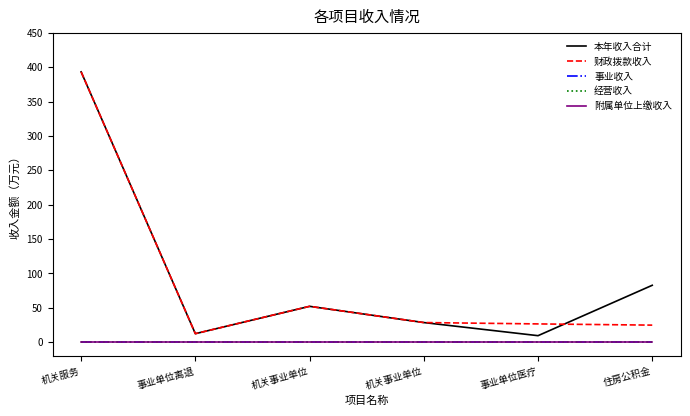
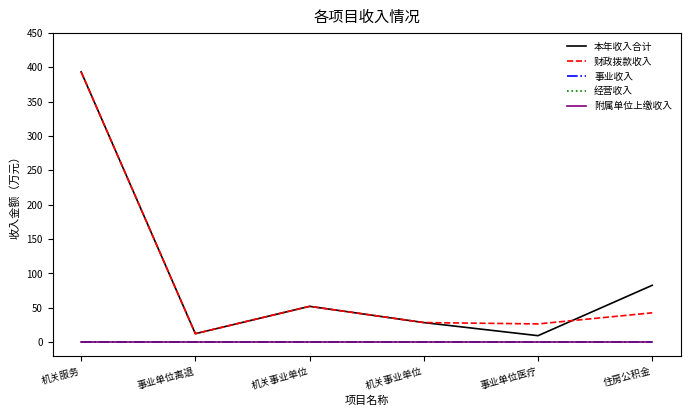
  {
    "本年收入合计": {
      "事业单位医疗": 10,
      "住房公积金": 80
    },
    "财政拨款收入": {
      "事业单位医疗": 30,
-     "住房公积金": 20
+     "住房公积金": 40
    },
    "附属单位上缴收入": {
      "机关服务": 0,
      "事业单位离退": 0,
      "事业单位医疗": 0,
      "住房公积金": 0
    }
  }
